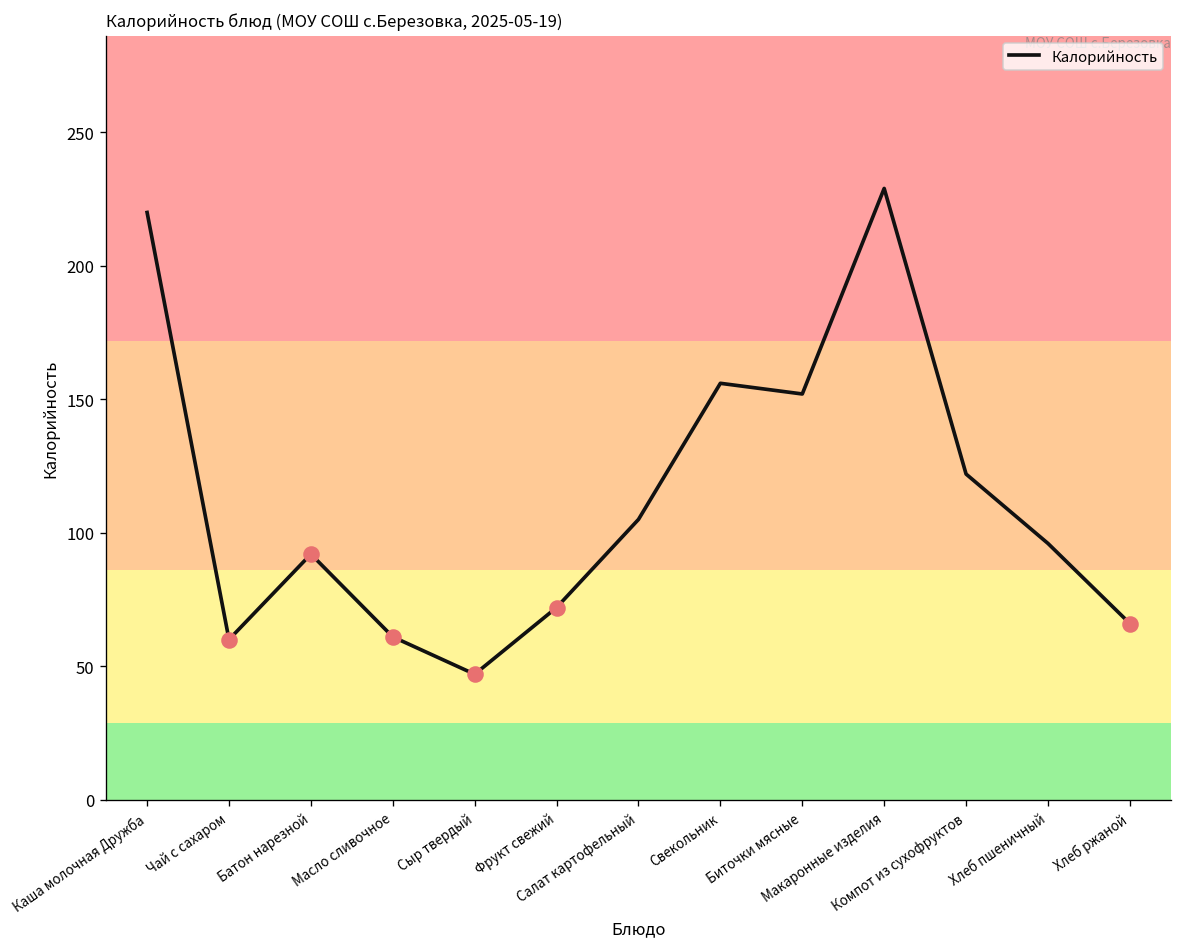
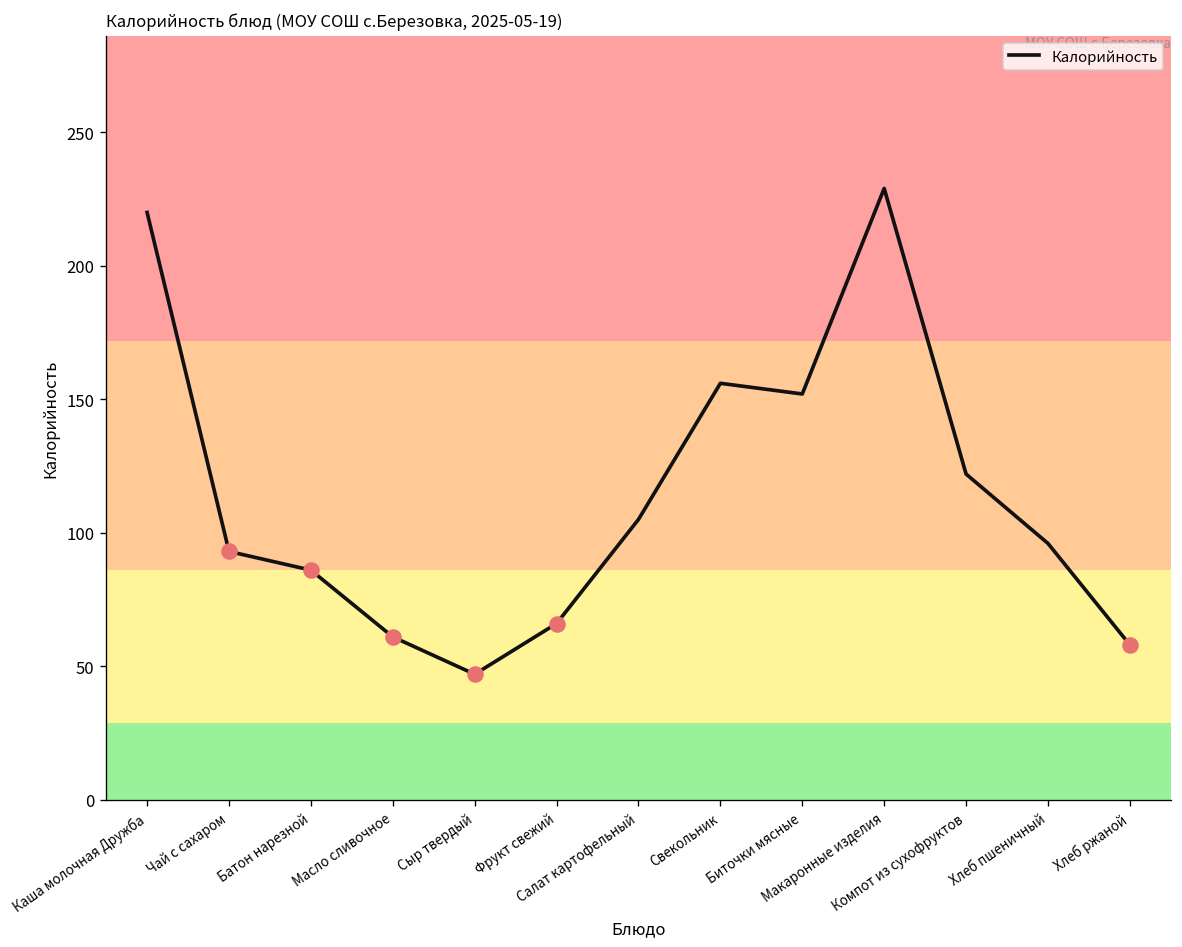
  {
    "Калорийность": {
      "Каша молочная Дружба": 220,
-     "Чай с сахаром": 60,
-     "Батон нарезной": 92,
-     "Фрукт свежий": 72,
+     "Чай с сахаром": 93,
+     "Батон нарезной": 86,
+     "Фрукт свежий": 66,
      "Салат картофельный": 105,
      "Свекольник": 156,
      "Биточки мясные": 152,
      "Макаронные изделия": 229,
      "Компот из сухофруктов": 122,
      "Хлеб пшеничный": 96,
-     "Хлеб ржаной": 66
+     "Хлеб ржаной": 58
    }
  }
